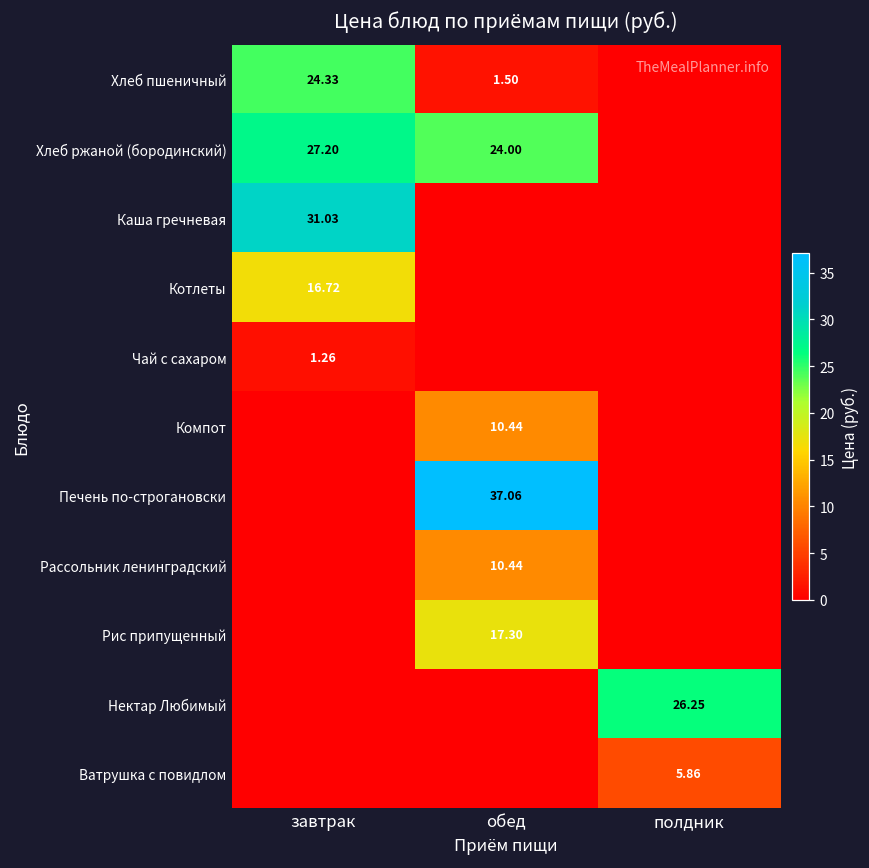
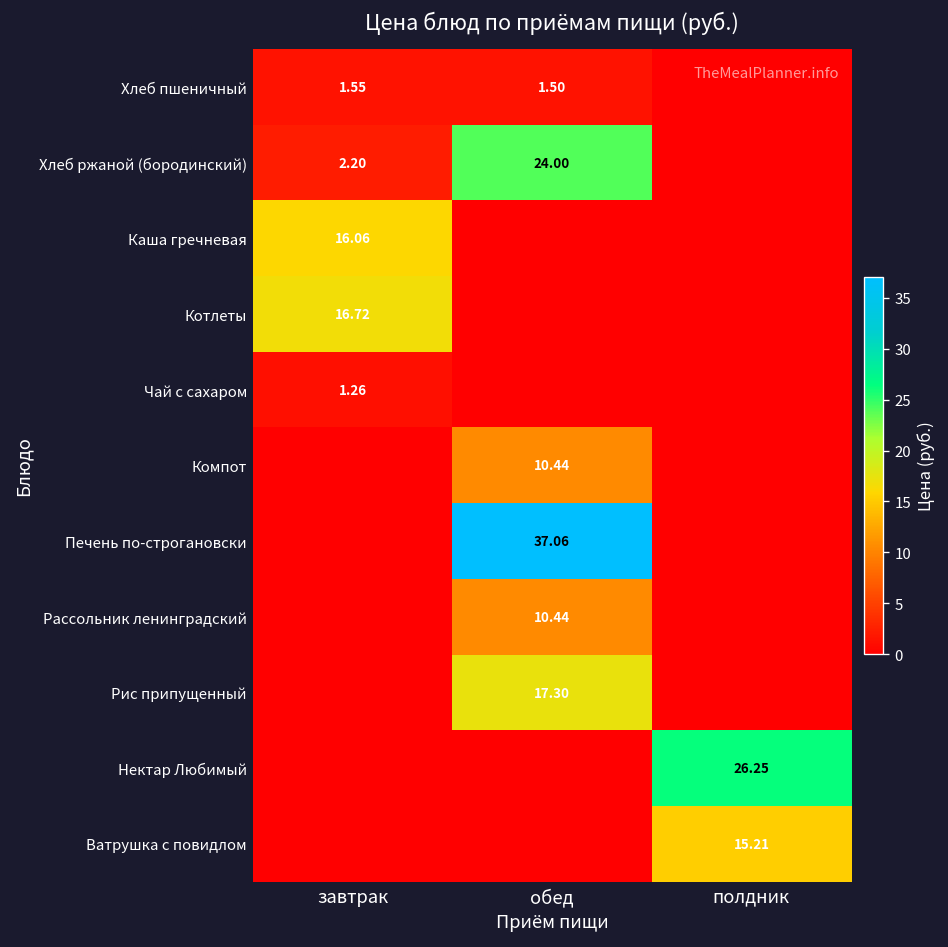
  {
    "Хлеб пшеничный": {
-     "завтрак": 24.33,
+     "завтрак": 1.55,
      "обед": 1.50
    },
    "Хлеб ржаной (бородинский)": {
-     "завтрак": 27.20,
+     "завтрак": 2.20,
      "обед": 24.00
    },
    "Каша гречневая": {
-     "завтрак": 31.03
+     "завтрак": 16.06
    },
    "Котлеты": {
      "завтрак": 16.72
    },
    "Чай с сахаром": {
      "завтрак": 1.26
    },
    "Компот": {
      "обед": 10.44
    },
    "Печень по-строгановски": {
      "обед": 37.06
    },
    "Рассольник ленинградский": {
      "обед": 10.44
    },
    "Рис припущенный": {
      "обед": 17.30
    },
    "Нектар Любимый": {
      "полдник": 26.25
    },
    "Ватрушка с повидлом": {
-     "полдник": 5.86
+     "полдник": 15.21
    }
  }
